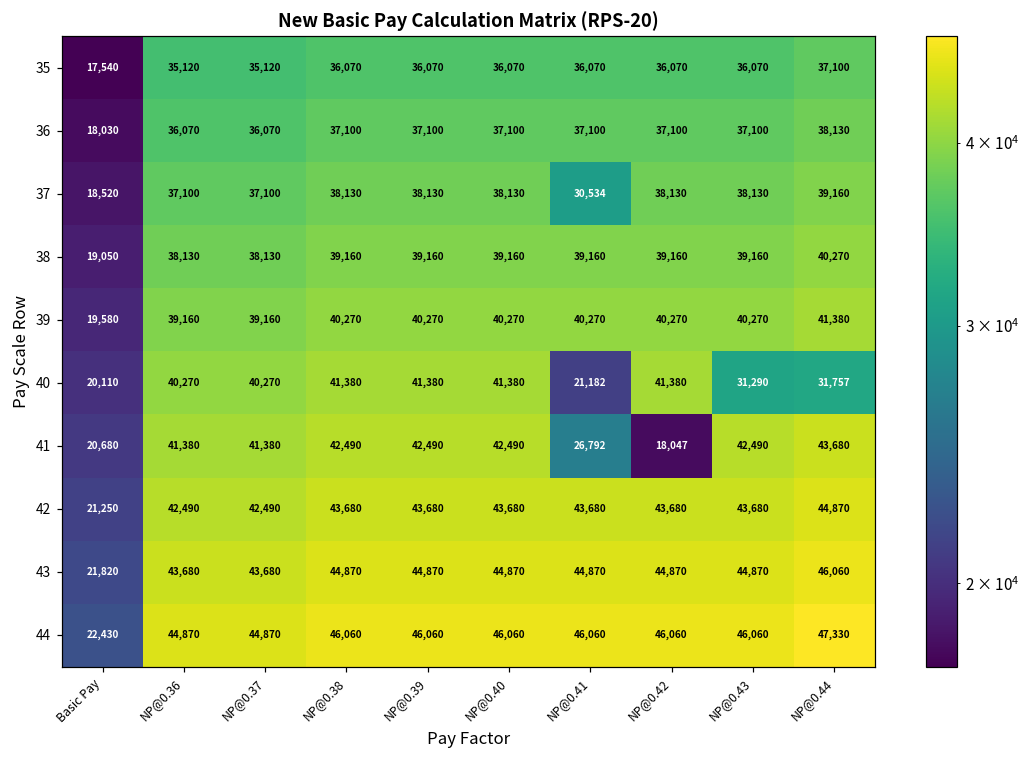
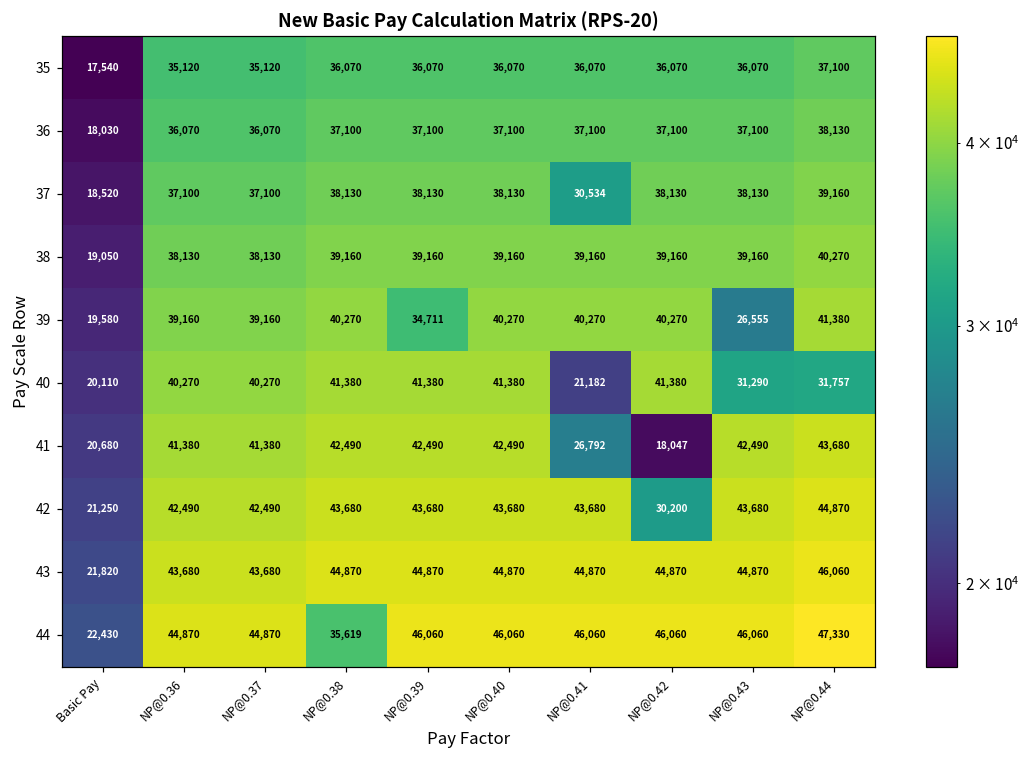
  {
    "35": {
      "Basic Pay": "17,540",
      "NP@0.36": "35,120",
      "NP@0.37": "35,120",
      "NP@0.38": "36,070",
      "NP@0.39": "36,070",
      "NP@0.40": "36,070",
      "NP@0.41": "36,070",
      "NP@0.42": "36,070",
      "NP@0.43": "36,070",
      "NP@0.44": "37,100"
    },
    "36": {
      "Basic Pay": "18,030",
      "NP@0.36": "36,070",
      "NP@0.37": "36,070",
      "NP@0.38": "37,100",
      "NP@0.39": "37,100",
      "NP@0.40": "37,100",
      "NP@0.41": "37,100",
      "NP@0.42": "37,100",
      "NP@0.43": "37,100",
      "NP@0.44": "38,130"
    },
    "37": {
      "Basic Pay": "18,520",
      "NP@0.36": "37,100",
      "NP@0.37": "37,100",
      "NP@0.38": "38,130",
      "NP@0.39": "38,130",
      "NP@0.40": "38,130",
      "NP@0.41": "30,534",
      "NP@0.42": "38,130",
      "NP@0.43": "38,130",
      "NP@0.44": "39,160"
    },
    "38": {
      "Basic Pay": "19,050",
      "NP@0.36": "38,130",
      "NP@0.37": "38,130",
      "NP@0.38": "39,160",
      "NP@0.39": "39,160",
      "NP@0.40": "39,160",
      "NP@0.41": "39,160",
      "NP@0.42": "39,160",
      "NP@0.43": "39,160",
      "NP@0.44": "40,270"
    },
    "39": {
      "Basic Pay": "19,580",
      "NP@0.36": "39,160",
      "NP@0.37": "39,160",
      "NP@0.38": "40,270",
-     "NP@0.39": "40,270",
+     "NP@0.39": "34,711",
      "NP@0.40": "40,270",
      "NP@0.41": "40,270",
      "NP@0.42": "40,270",
-     "NP@0.43": "40,270",
+     "NP@0.43": "26,555",
      "NP@0.44": "41,380"
    },
    "40": {
      "Basic Pay": "20,110",
      "NP@0.36": "40,270",
      "NP@0.37": "40,270",
      "NP@0.38": "41,380",
      "NP@0.39": "41,380",
      "NP@0.40": "41,380",
      "NP@0.41": "21,182",
      "NP@0.42": "41,380",
      "NP@0.43": "31,290",
      "NP@0.44": "31,757"
    },
    "41": {
      "Basic Pay": "20,680",
      "NP@0.36": "41,380",
      "NP@0.37": "41,380",
      "NP@0.38": "42,490",
      "NP@0.39": "42,490",
      "NP@0.40": "42,490",
      "NP@0.41": "26,792",
      "NP@0.42": "18,047",
      "NP@0.43": "42,490",
      "NP@0.44": "43,680"
    },
    "42": {
      "Basic Pay": "21,250",
      "NP@0.36": "42,490",
      "NP@0.37": "42,490",
      "NP@0.38": "43,680",
      "NP@0.39": "43,680",
      "NP@0.40": "43,680",
      "NP@0.41": "43,680",
-     "NP@0.42": "43,680",
+     "NP@0.42": "30,200",
      "NP@0.43": "43,680",
      "NP@0.44": "44,870"
    },
    "43": {
      "Basic Pay": "21,820",
      "NP@0.36": "43,680",
      "NP@0.37": "43,680",
      "NP@0.38": "44,870",
      "NP@0.39": "44,870",
      "NP@0.40": "44,870",
      "NP@0.41": "44,870",
      "NP@0.42": "44,870",
      "NP@0.43": "44,870",
      "NP@0.44": "46,060"
    },
    "44": {
      "Basic Pay": "22,430",
      "NP@0.36": "44,870",
      "NP@0.37": "44,870",
-     "NP@0.38": "46,060",
+     "NP@0.38": "35,619",
      "NP@0.39": "46,060",
      "NP@0.40": "46,060",
      "NP@0.41": "46,060",
      "NP@0.42": "46,060",
      "NP@0.43": "46,060",
      "NP@0.44": "47,330"
    }
  }
